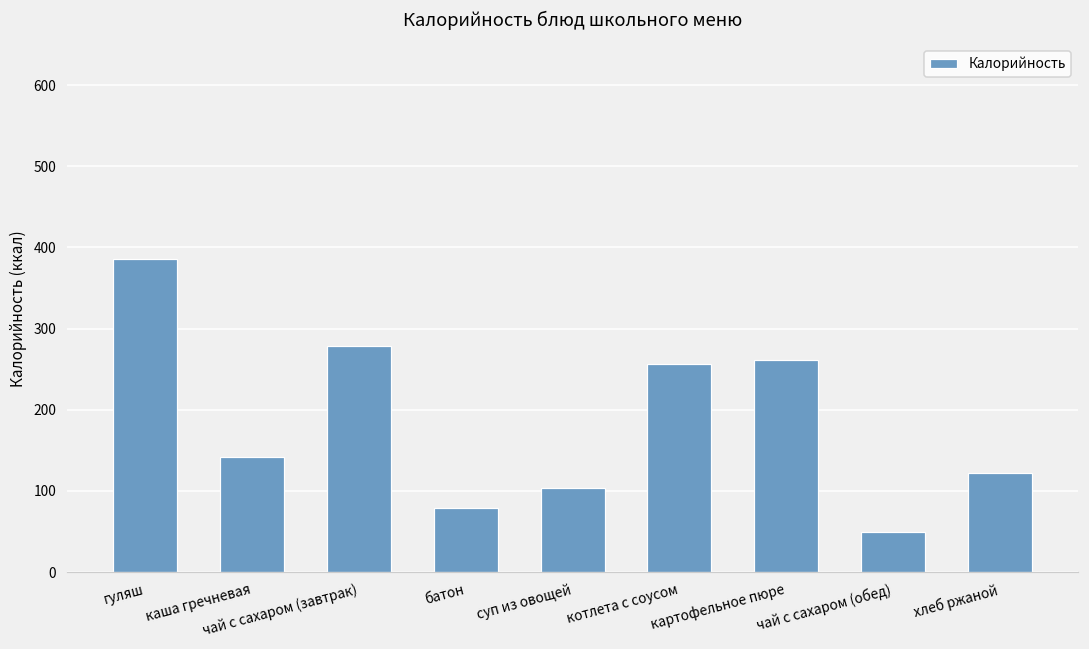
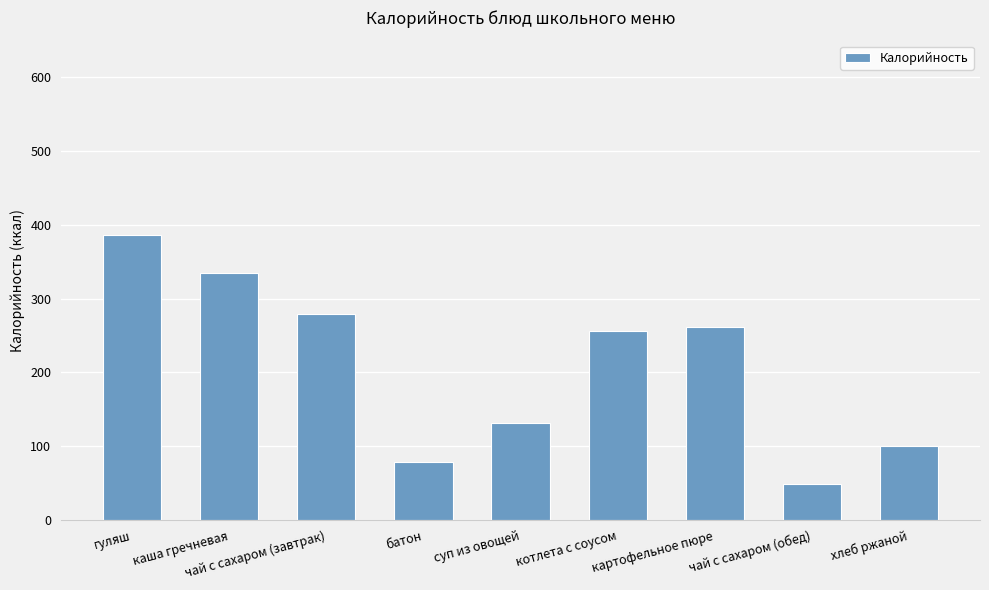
  {
    "гуляш": 390,
-   "каша гречневая": 140,
+   "каша гречневая": 340,
    "чай с сахаром (завтрак)": 280,
    "батон": 80,
-   "суп из овощей": 100,
+   "суп из овощей": 130,
    "котлета с соусом": 260,
    "картофельное пюре": 260,
    "чай с сахаром (обед)": 50,
-   "хлеб ржаной": 120
+   "хлеб ржаной": 100
  }
